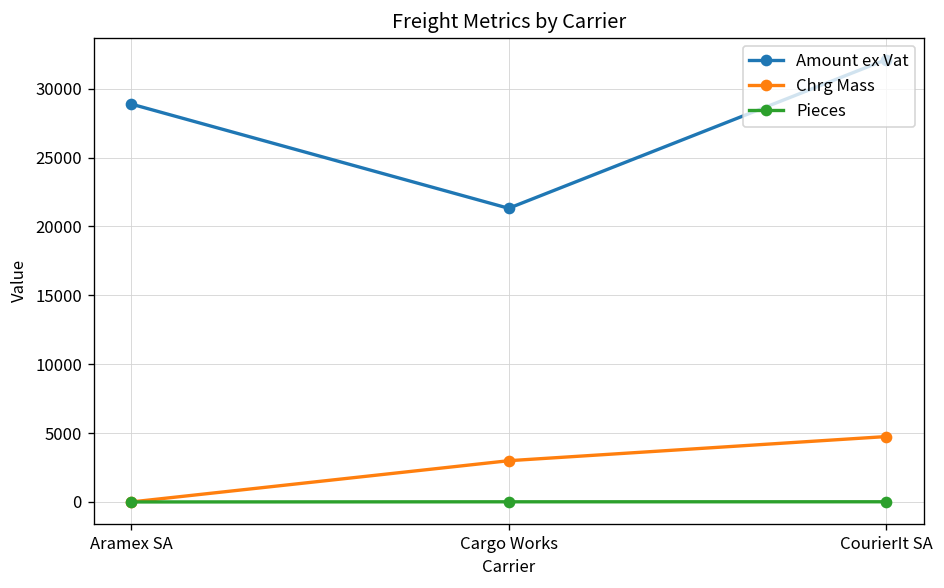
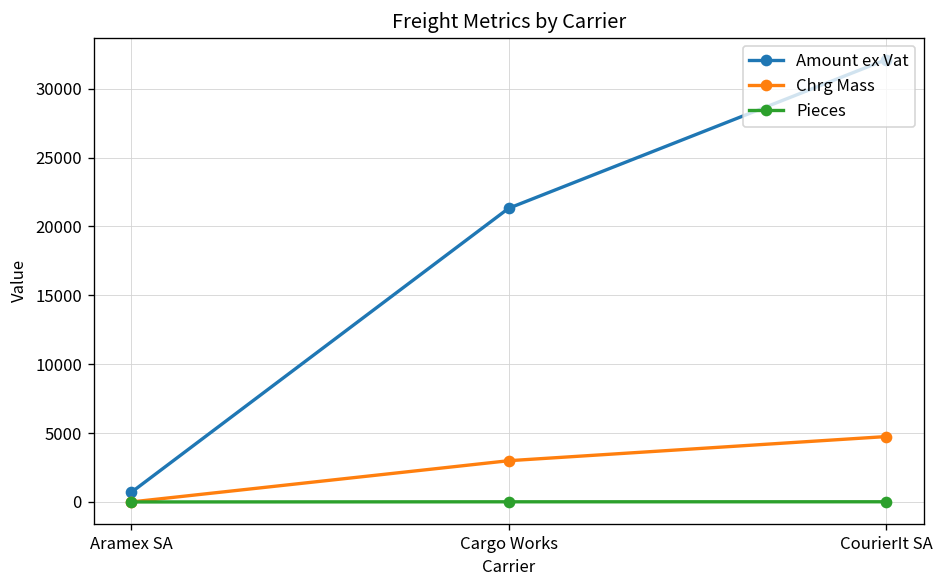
  {
    "Amount ex Vat": {
-     "Aramex SA": 28900,
+     "Aramex SA": 700,
      "Cargo Works": 21300
    },
    "Chrg Mass": {
      "Cargo Works": 3000,
      "CourierIt SA": 4700
    },
    "Pieces": {
      "Cargo Works": 0,
      "CourierIt SA": 0
    }
  }
